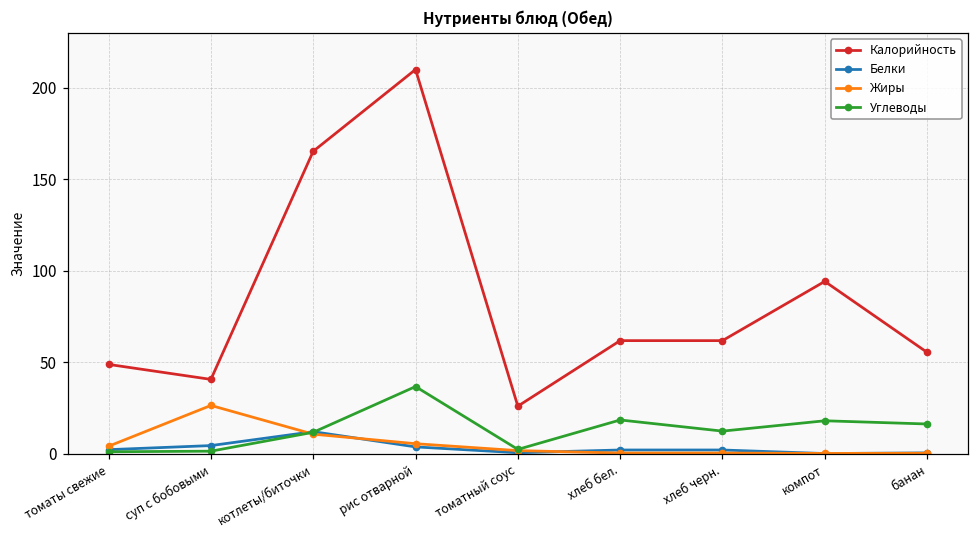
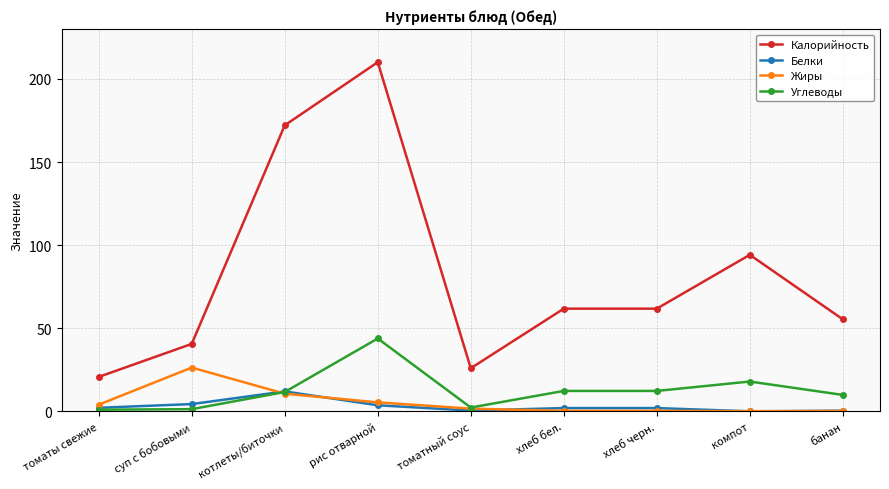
  {
    "Калорийность": {
-     "томаты свежие": 49,
+     "томаты свежие": 21,
      "суп с бобовыми": 41,
-     "котлеты/биточки": 165,
+     "котлеты/биточки": 172,
      "рис отварной": 210,
      "томатный соус": 26,
      "хлеб бел.": 62,
      "хлеб черн.": 62,
      "компот": 94,
      "банан": 55
    },
    "Белки": {
      "суп с бобовыми": 4,
      "рис отварной": 4,
      "хлеб бел.": 2,
      "хлеб черн.": 2
    },
    "Жиры": {
      "томаты свежие": 4,
      "суп с бобовыми": 26,
      "рис отварной": 5,
      "хлеб бел.": 0,
      "хлеб черн.": 0
    },
    "Углеводы": {
      "суп с бобовыми": 1,
-     "рис отварной": 37,
-     "хлеб бел.": 18,
+     "рис отварной": 44,
+     "хлеб бел.": 12,
      "хлеб черн.": 12,
      "компот": 18,
-     "банан": 16
+     "банан": 10
    }
  }
